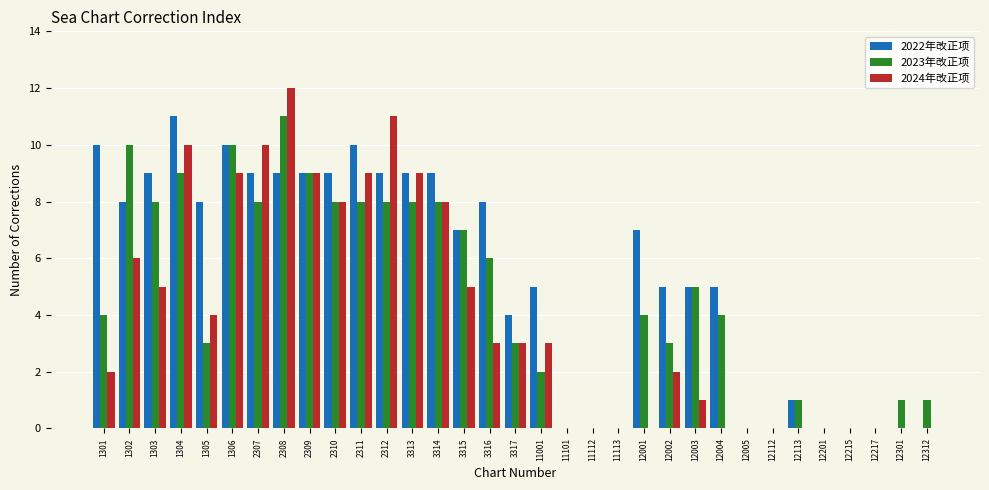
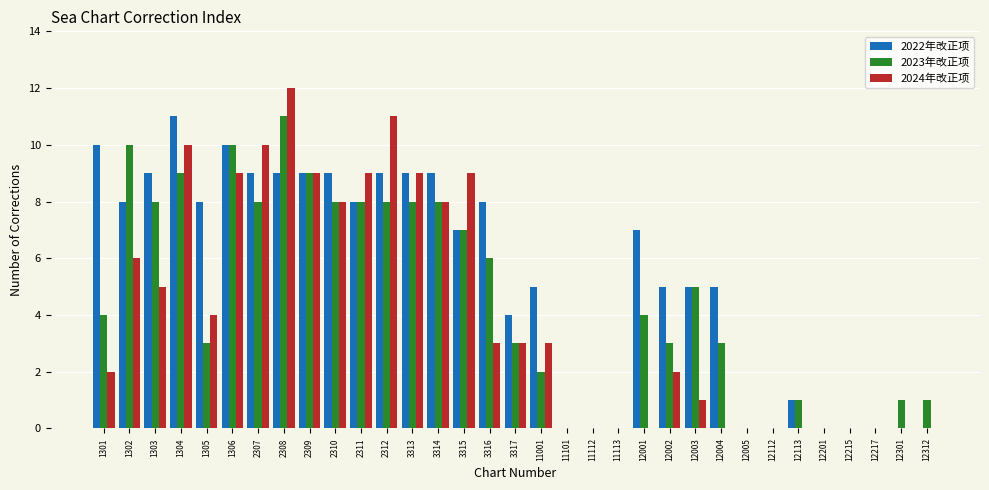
  {
    "2022年改正项": {
      "1301": 10,
      "1302": 8,
      "1303": 9,
      "1304": 11,
      "1305": 8,
      "1306": 10,
      "2307": 9,
      "2308": 9,
      "2309": 9,
      "2310": 9,
-     "2311": 10,
+     "2311": 8,
      "2312": 9,
      "3313": 9,
      "3314": 9,
      "3315": 7,
      "3316": 8,
      "3317": 4,
      "11001": 5,
      "11101": 0,
      "11112": 0,
      "11113": 0,
      "12001": 7,
      "12002": 5,
      "12003": 5,
      "12004": 5,
      "12005": 0,
      "12112": 0,
      "12113": 1,
      "12201": 0,
      "12215": 0,
      "12217": 0,
      "12301": 0,
      "12312": 0
    },
    "2023年改正项": {
      "1301": 4,
      "1302": 10,
      "1303": 8,
      "1304": 9,
      "1305": 3,
      "1306": 10,
      "2307": 8,
      "2308": 11,
      "2309": 9,
      "2310": 8,
      "2311": 8,
      "2312": 8,
      "3313": 8,
      "3314": 8,
      "3315": 7,
      "3316": 6,
      "3317": 3,
      "11001": 2,
      "11101": 0,
      "11112": 0,
      "11113": 0,
      "12001": 4,
      "12002": 3,
      "12003": 5,
-     "12004": 4,
+     "12004": 3,
      "12005": 0,
      "12112": 0,
      "12113": 1,
      "12201": 0,
      "12215": 0,
      "12217": 0,
      "12301": 1,
      "12312": 1
    },
    "2024年改正项": {
      "1301": 2,
      "1302": 6,
      "1303": 5,
      "1304": 10,
      "1305": 4,
      "1306": 9,
      "2307": 10,
      "2308": 12,
      "2309": 9,
      "2310": 8,
      "2311": 9,
      "2312": 11,
      "3313": 9,
      "3314": 8,
-     "3315": 5,
+     "3315": 9,
      "3316": 3,
      "3317": 3,
      "11001": 3,
      "11101": 0,
      "11112": 0,
      "11113": 0,
      "12001": 0,
      "12002": 2,
      "12003": 1,
      "12004": 0,
      "12005": 0,
      "12112": 0,
      "12113": 0,
      "12201": 0,
      "12215": 0,
      "12217": 0,
      "12301": 0,
      "12312": 0
    }
  }
